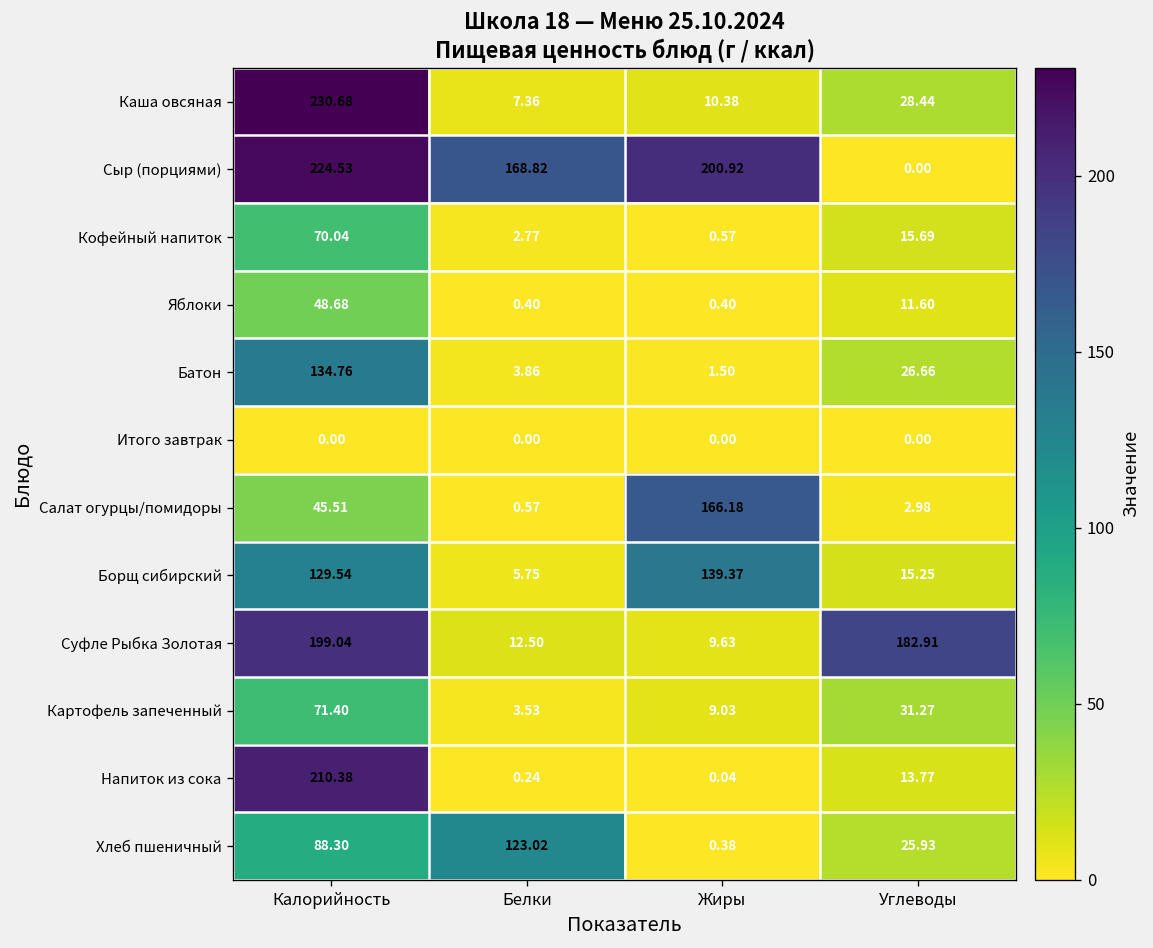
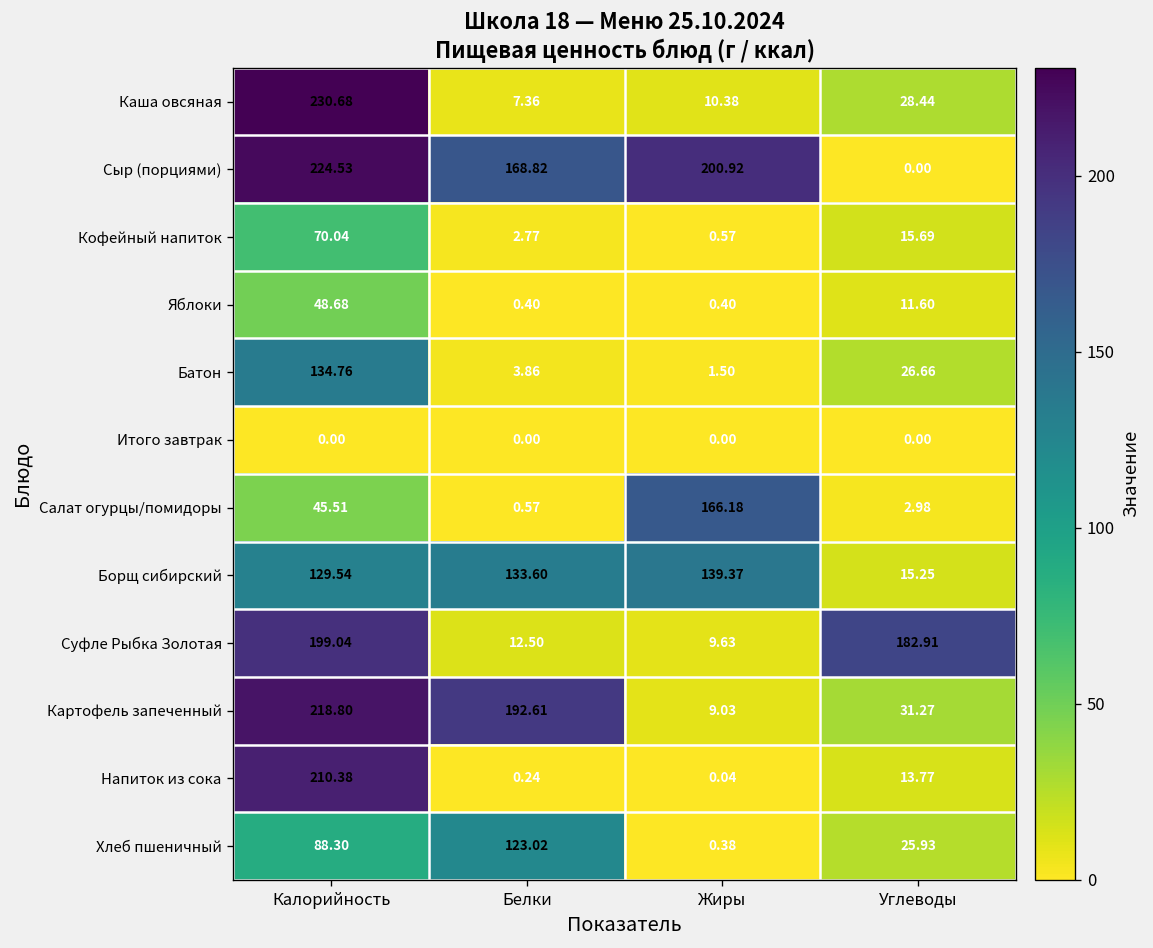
  {
    "Каша овсяная": {
      "Калорийность": 230.68,
      "Белки": 7.36,
      "Жиры": 10.38,
      "Углеводы": 28.44
    },
    "Сыр (порциями)": {
      "Калорийность": 224.53,
      "Белки": 168.82,
      "Жиры": 200.92,
      "Углеводы": 0.00
    },
    "Кофейный напиток": {
      "Калорийность": 70.04,
      "Белки": 2.77,
      "Жиры": 0.57,
      "Углеводы": 15.69
    },
    "Яблоки": {
      "Калорийность": 48.68,
      "Белки": 0.40,
      "Жиры": 0.40,
      "Углеводы": 11.60
    },
    "Батон": {
      "Калорийность": 134.76,
      "Белки": 3.86,
      "Жиры": 1.50,
      "Углеводы": 26.66
    },
    "Итого завтрак": {
      "Калорийность": 0.00,
      "Белки": 0.00,
      "Жиры": 0.00,
      "Углеводы": 0.00
    },
    "Салат огурцы/помидоры": {
      "Калорийность": 45.51,
      "Белки": 0.57,
      "Жиры": 166.18,
      "Углеводы": 2.98
    },
    "Борщ сибирский": {
      "Калорийность": 129.54,
-     "Белки": 5.75,
+     "Белки": 133.60,
      "Жиры": 139.37,
      "Углеводы": 15.25
    },
    "Суфле Рыбка Золотая": {
      "Калорийность": 199.04,
      "Белки": 12.50,
      "Жиры": 9.63,
      "Углеводы": 182.91
    },
    "Картофель запеченный": {
-     "Калорийность": 71.40,
-     "Белки": 3.53,
+     "Калорийность": 218.80,
+     "Белки": 192.61,
      "Жиры": 9.03,
      "Углеводы": 31.27
    },
    "Напиток из сока": {
      "Калорийность": 210.38,
      "Белки": 0.24,
      "Жиры": 0.04,
      "Углеводы": 13.77
    },
    "Хлеб пшеничный": {
      "Калорийность": 88.30,
      "Белки": 123.02,
      "Жиры": 0.38,
      "Углеводы": 25.93
    }
  }
